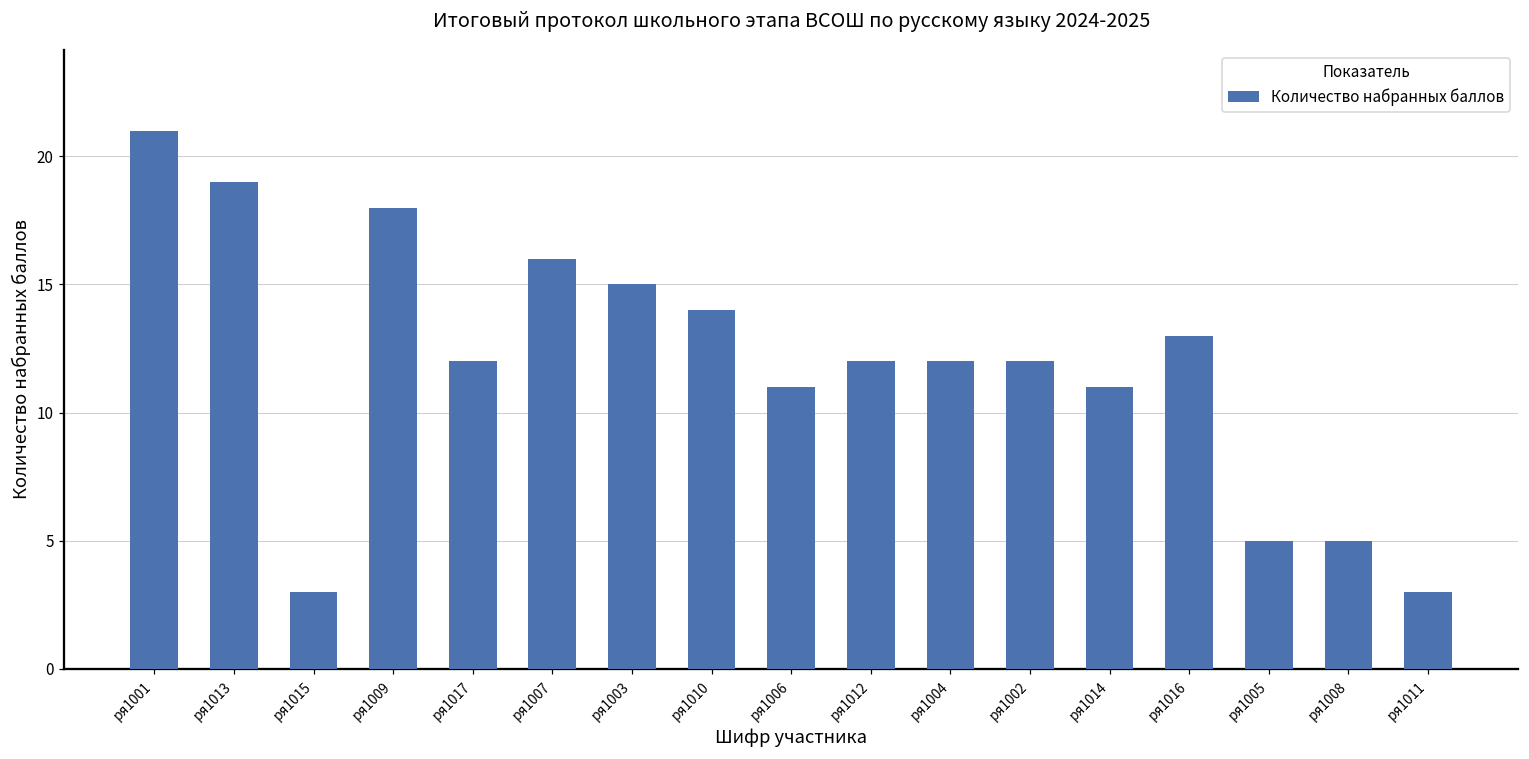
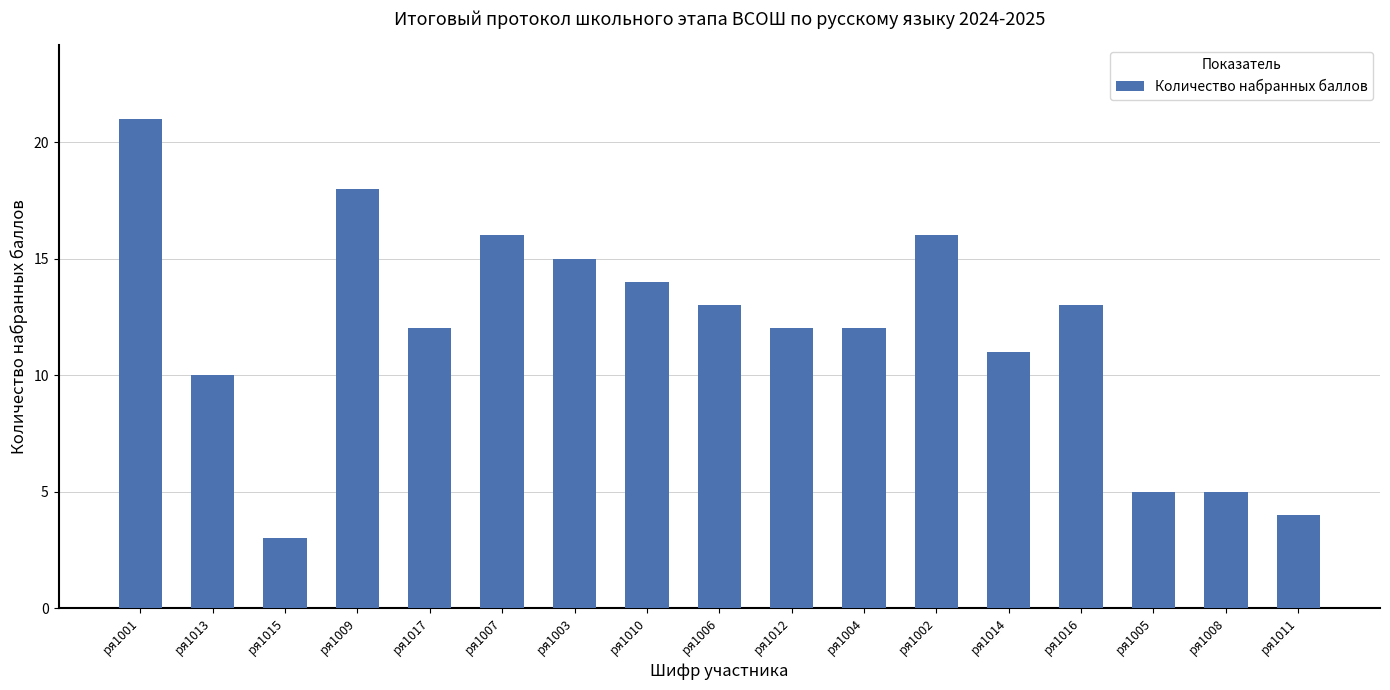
  {
    "ря1001": 21,
-   "ря1013": 19,
+   "ря1013": 10,
    "ря1015": 3,
    "ря1009": 18,
    "ря1017": 12,
    "ря1007": 16,
    "ря1003": 15,
    "ря1010": 14,
-   "ря1006": 11,
+   "ря1006": 13,
    "ря1012": 12,
    "ря1004": 12,
-   "ря1002": 12,
+   "ря1002": 16,
    "ря1014": 11,
    "ря1016": 13,
    "ря1005": 5,
    "ря1008": 5,
-   "ря1011": 3
+   "ря1011": 4
  }
